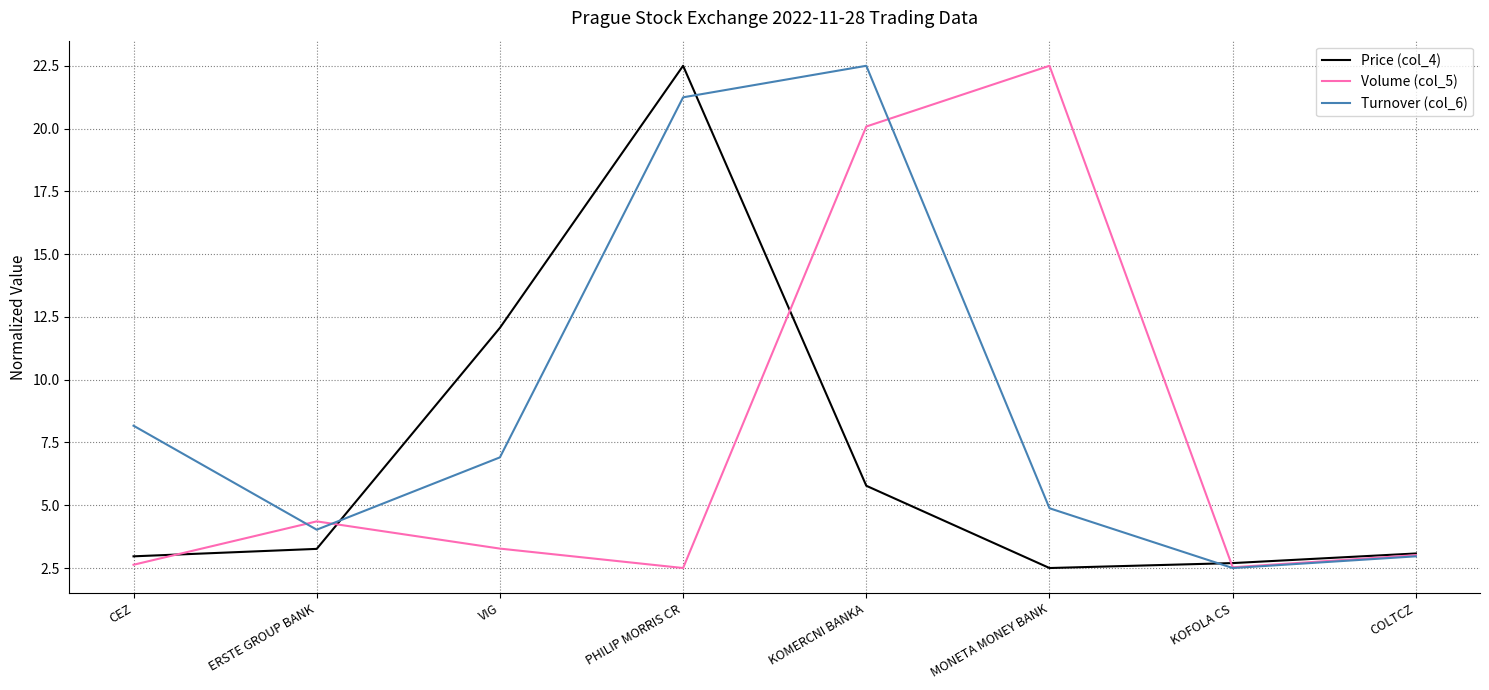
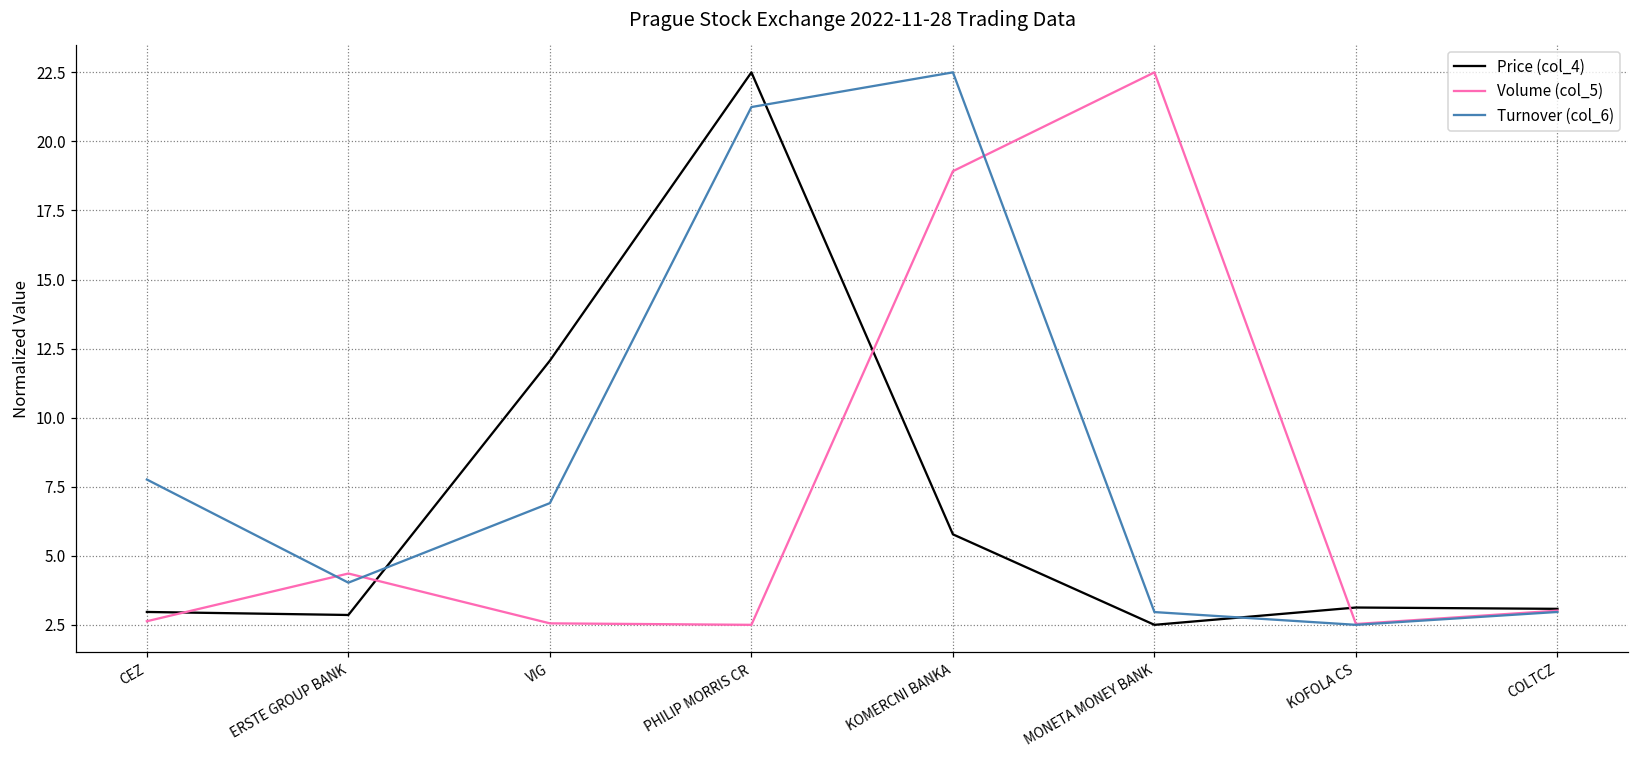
  {
    "Price (col_4)": {
      "CEZ": 3.0,
-     "ERSTE GROUP BANK": 3.3,
+     "ERSTE GROUP BANK": 2.9,
      "VIG": 12.1,
      "PHILIP MORRIS CR": 22.5,
      "KOMERCNI BANKA": 5.8,
      "MONETA MONEY BANK": 2.5,
-     "KOFOLA CS": 2.7
+     "KOFOLA CS": 3.1
    },
    "Volume (col_5)": {
      "CEZ": 2.6,
      "ERSTE GROUP BANK": 4.4,
-     "VIG": 3.3,
+     "VIG": 2.6,
      "PHILIP MORRIS CR": 2.5,
-     "KOMERCNI BANKA": 20.1,
+     "KOMERCNI BANKA": 18.9,
      "MONETA MONEY BANK": 22.5
    },
    "Turnover (col_6)": {
-     "CEZ": 8.2,
+     "CEZ": 7.8,
      "ERSTE GROUP BANK": 4.0,
      "VIG": 6.9,
      "PHILIP MORRIS CR": 21.2,
      "KOMERCNI BANKA": 22.5,
-     "MONETA MONEY BANK": 4.9
+     "MONETA MONEY BANK": 3.0
    }
  }
